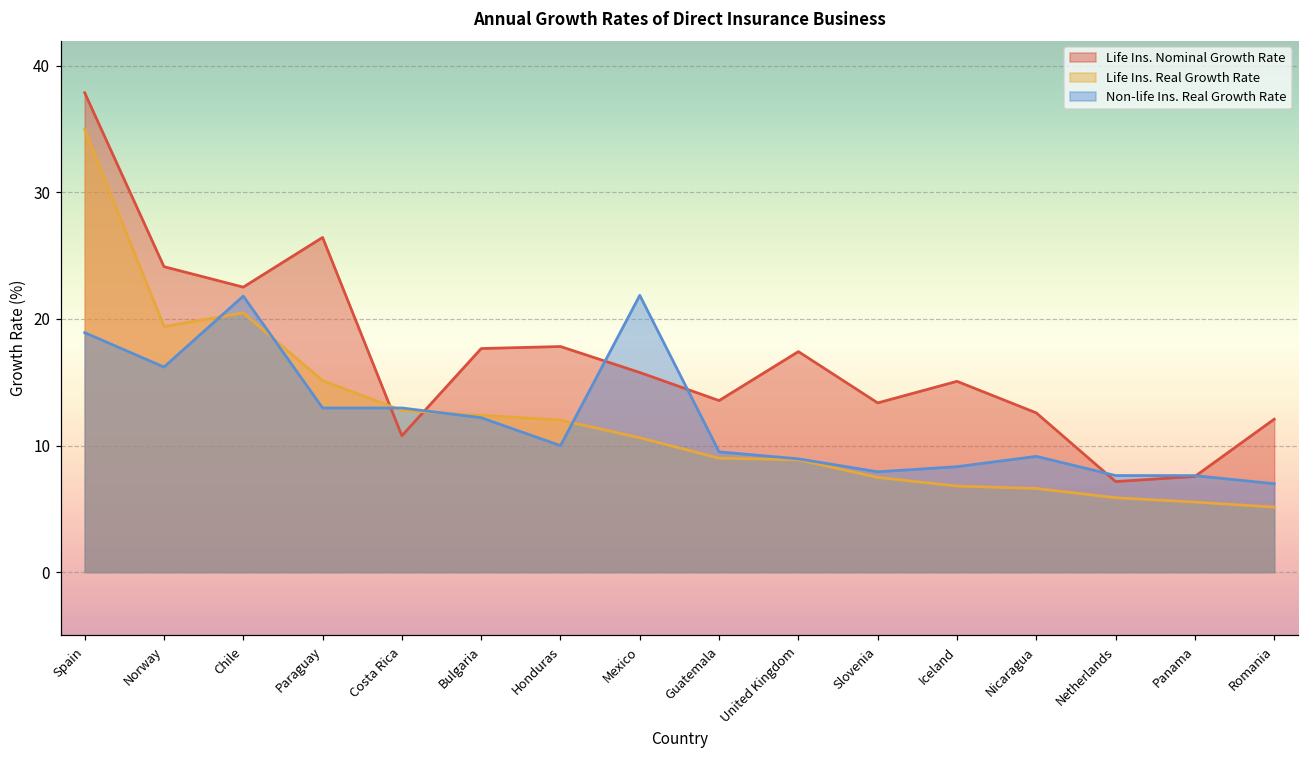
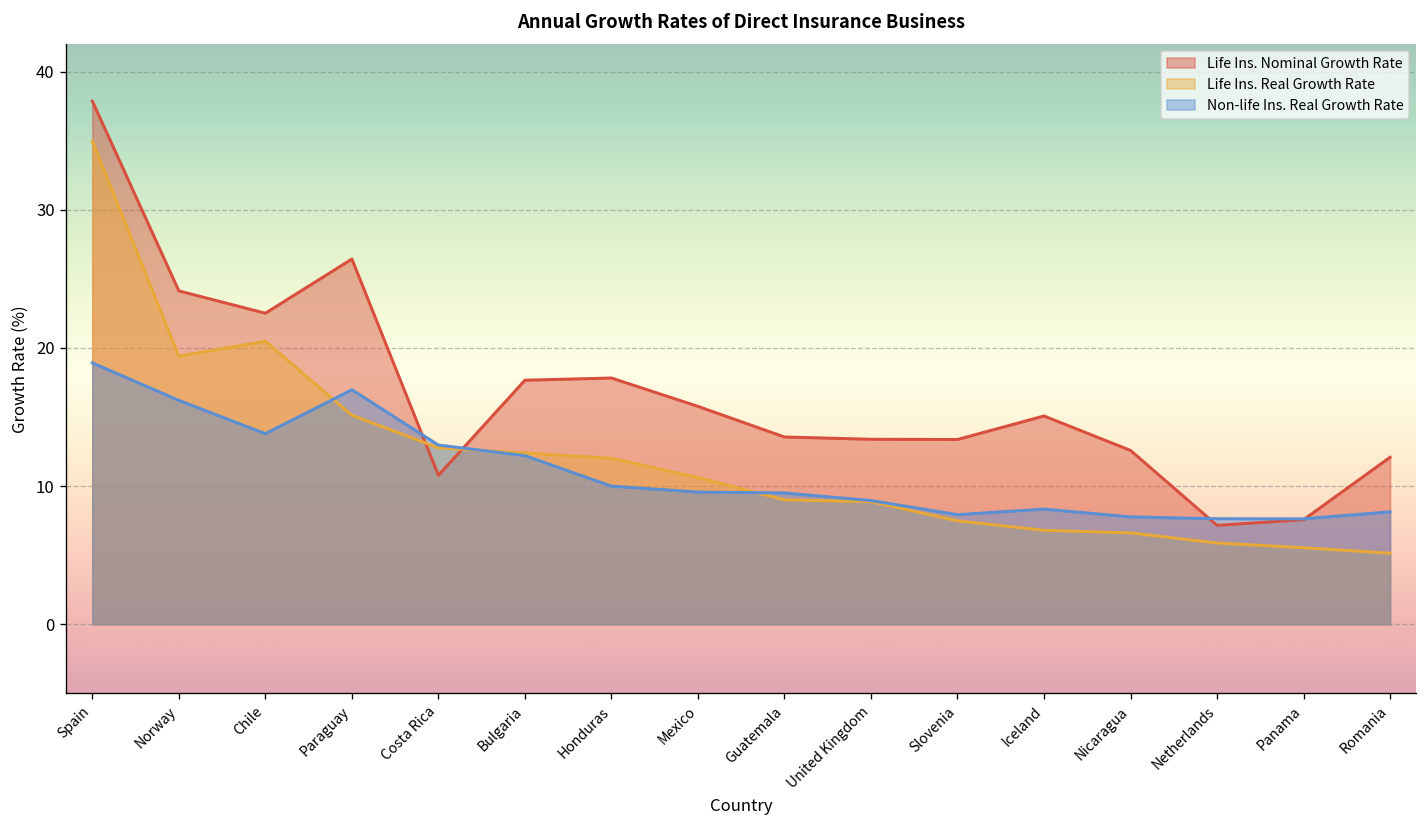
  {
    "Life Ins. Nominal Growth Rate": {
      "Spain": 37.9,
      "Norway": 24.1,
      "Chile": 22.5,
      "Paraguay": 26.4,
      "Costa Rica": 10.8,
      "Bulgaria": 17.7,
      "Honduras": 17.8,
      "Mexico": 15.8,
      "Guatemala": 13.6,
-     "United Kingdom": 17.4,
+     "United Kingdom": 13.4,
      "Slovenia": 13.4,
      "Iceland": 15.1,
      "Nicaragua": 12.6,
      "Netherlands": 7.2,
      "Romania": 12.1
    },
    "Life Ins. Real Growth Rate": {
      "Spain": 35.0,
      "Norway": 19.4,
      "Chile": 20.5,
      "Paraguay": 15.1,
      "Honduras": 12.0,
      "Mexico": 10.6,
      "Guatemala": 9.0,
      "Slovenia": 7.5,
      "Iceland": 6.8,
      "Nicaragua": 6.6,
      "Netherlands": 5.9,
      "Panama": 5.5,
      "Romania": 5.1
    },
    "Non-life Ins. Real Growth Rate": {
      "Spain": 18.9,
      "Norway": 16.2,
-     "Chile": 21.8,
-     "Paraguay": 13.0,
+     "Chile": 13.8,
+     "Paraguay": 17.0,
      "Honduras": 10.0,
-     "Mexico": 21.9,
+     "Mexico": 9.6,
      "Guatemala": 9.5,
      "Slovenia": 7.9,
      "Iceland": 8.3,
-     "Nicaragua": 9.1,
+     "Nicaragua": 7.8,
      "Netherlands": 7.6,
-     "Romania": 7.0
+     "Romania": 8.1
    }
  }
